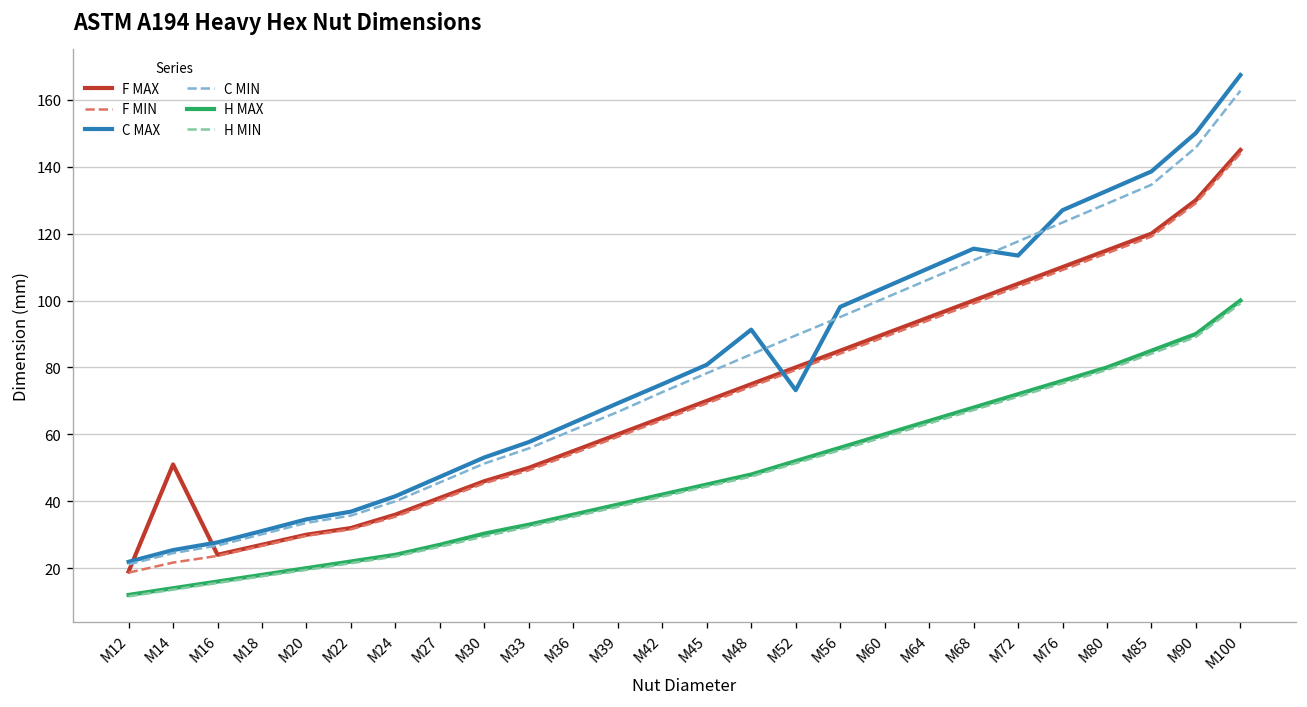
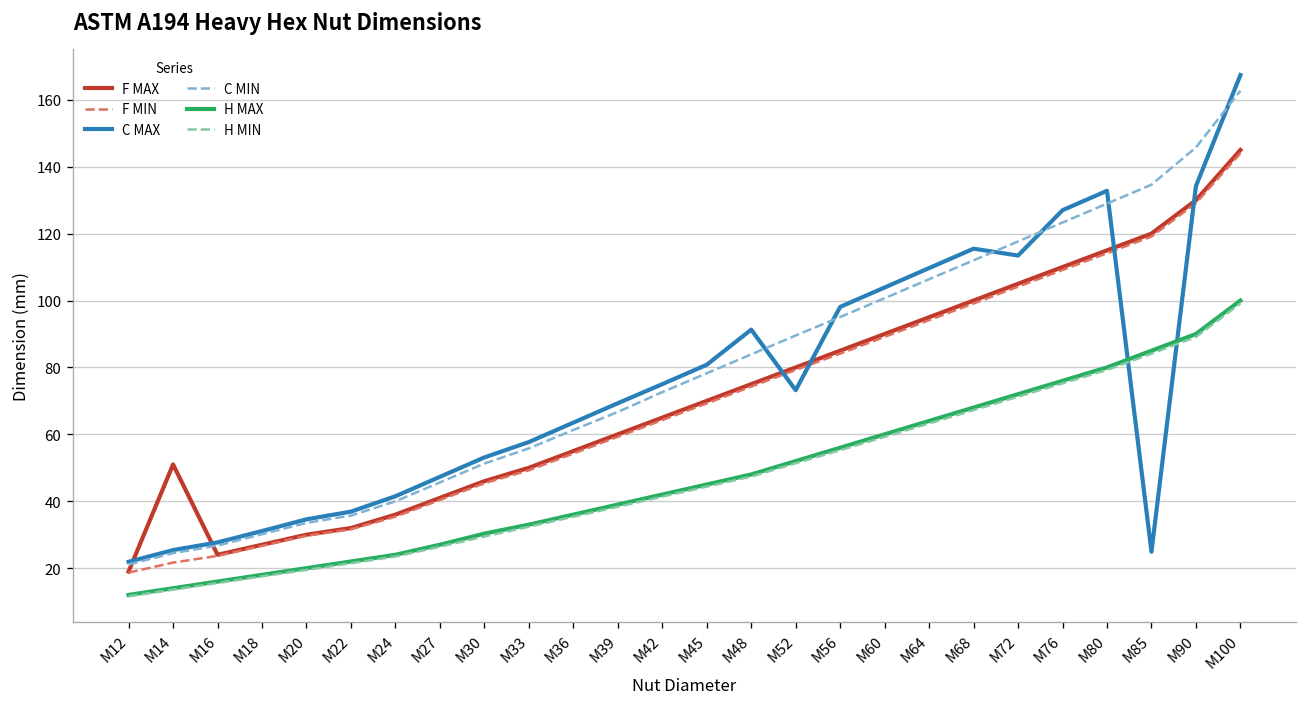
  {
    "F MAX": {
      "M14": 51,
      "M100": 145
    },
    "F MIN": {
      "M14": 22,
      "M100": 144
    },
    "C MAX": {
      "M14": 25,
      "M16": 28,
      "M18": 31,
      "M20": 35,
      "M22": 37,
      "M24": 42,
      "M27": 47,
      "M30": 53,
      "M33": 58,
      "M36": 64,
      "M39": 69,
      "M42": 75,
      "M45": 81,
      "M48": 91,
      "M52": 73,
      "M56": 98,
      "M60": 104,
      "M64": 110,
      "M68": 116,
      "M72": 113,
      "M76": 127,
      "M80": 133,
-     "M85": 139,
-     "M90": 150,
+     "M85": 25,
+     "M90": 134,
      "M100": 167
    }
  }
